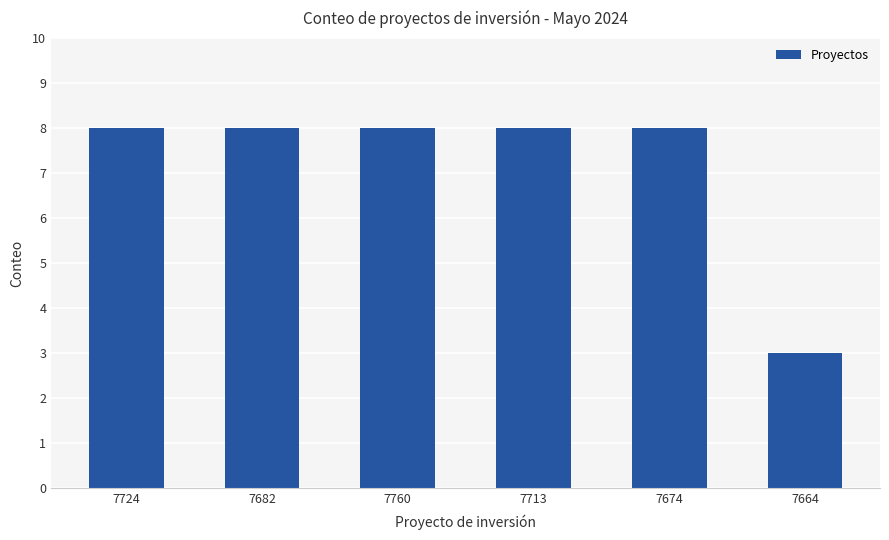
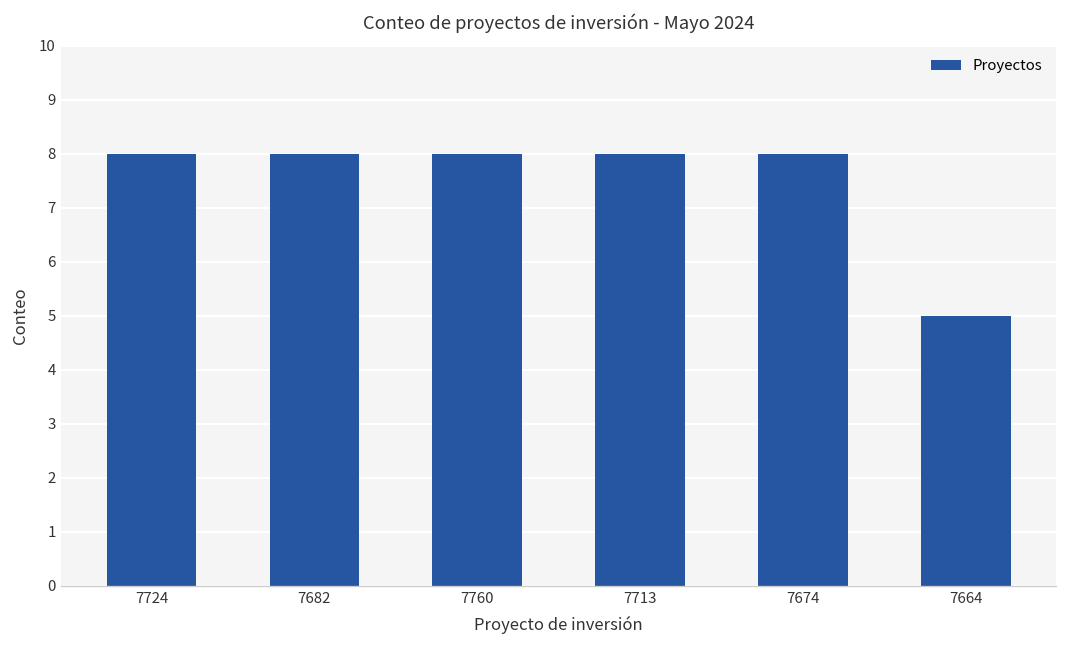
  {
    "7724": 8,
    "7682": 8,
    "7760": 8,
    "7713": 8,
    "7674": 8,
-   "7664": 3
+   "7664": 5
  }
